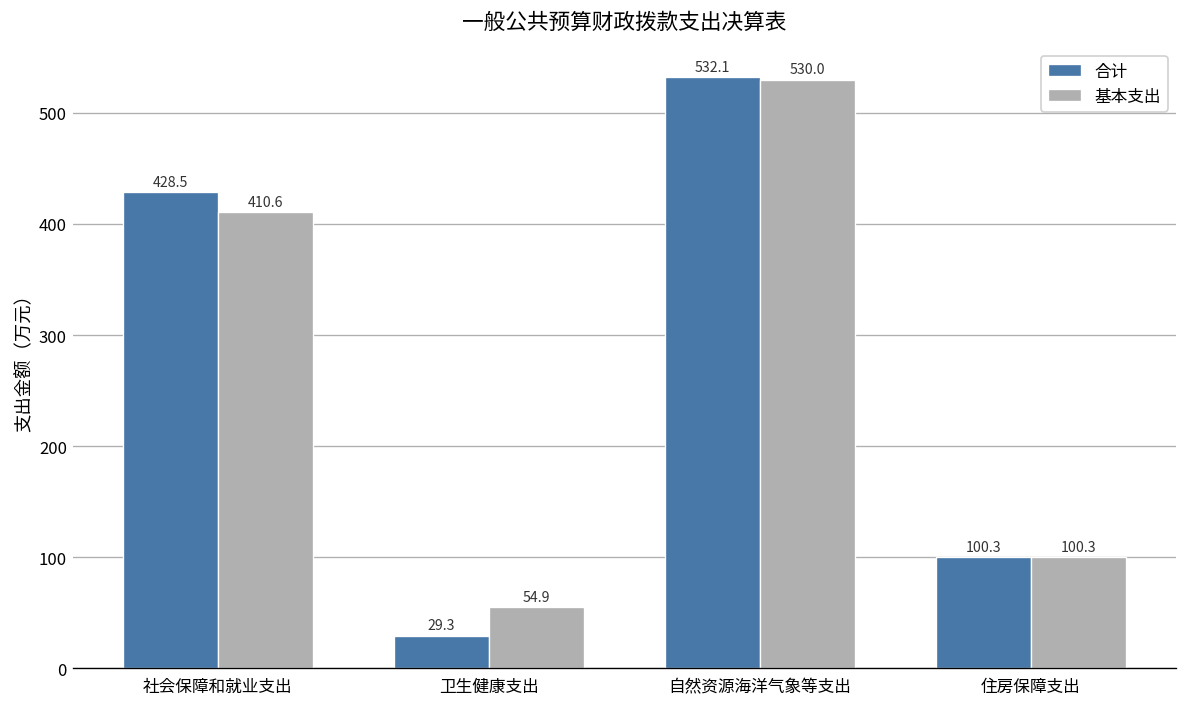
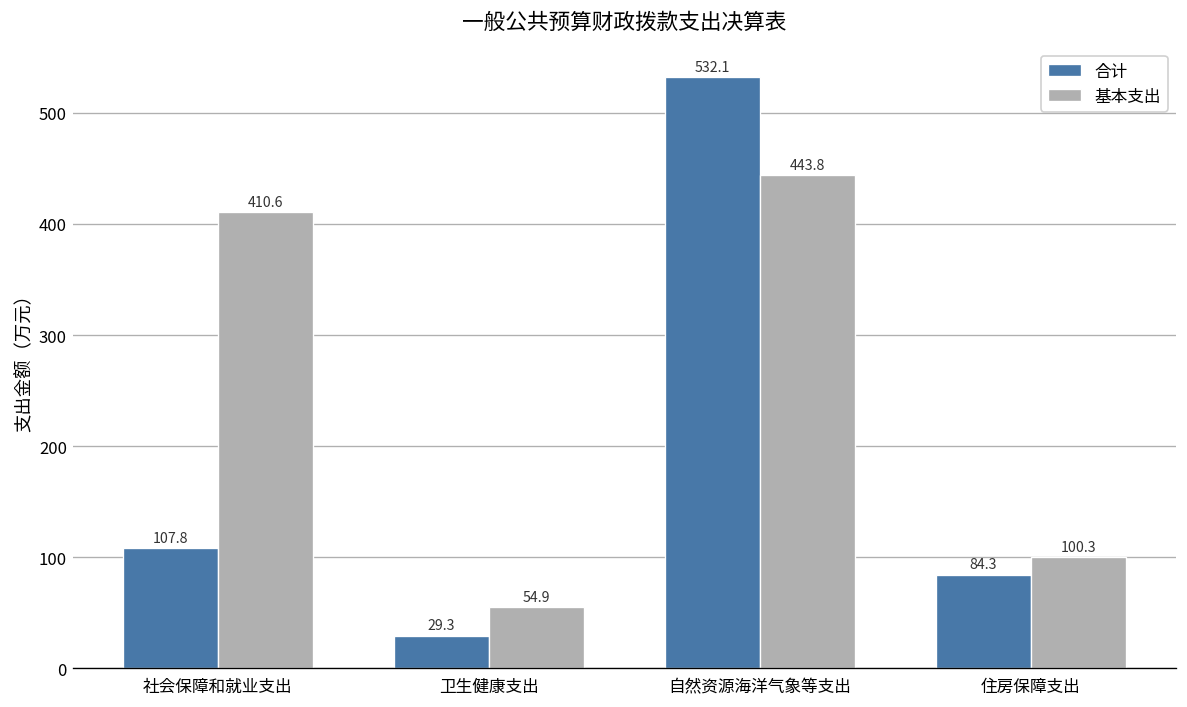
  {
    "合计": {
-     "社会保障和就业支出": 428.5,
+     "社会保障和就业支出": 107.8,
      "卫生健康支出": 29.3,
      "自然资源海洋气象等支出": 532.1,
-     "住房保障支出": 100.3
+     "住房保障支出": 84.3
    },
    "基本支出": {
      "社会保障和就业支出": 410.6,
      "卫生健康支出": 54.9,
-     "自然资源海洋气象等支出": 530.0,
+     "自然资源海洋气象等支出": 443.8,
      "住房保障支出": 100.3
    }
  }
